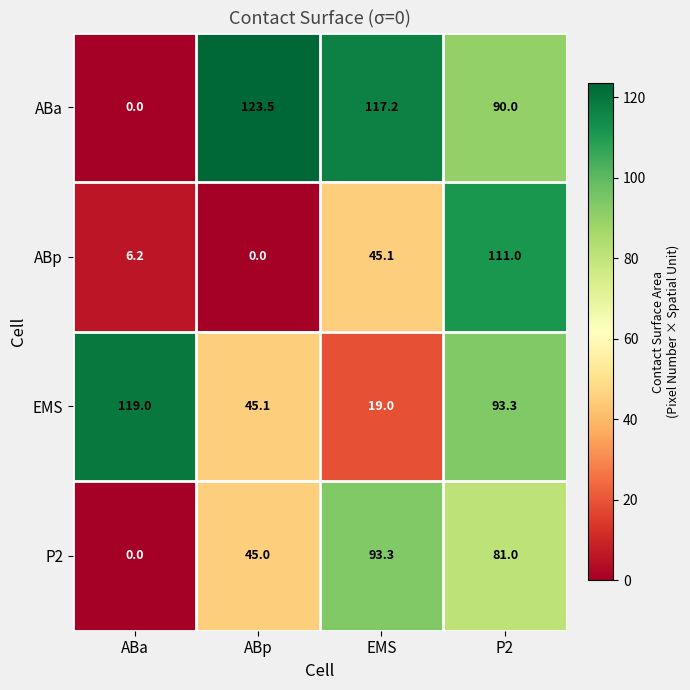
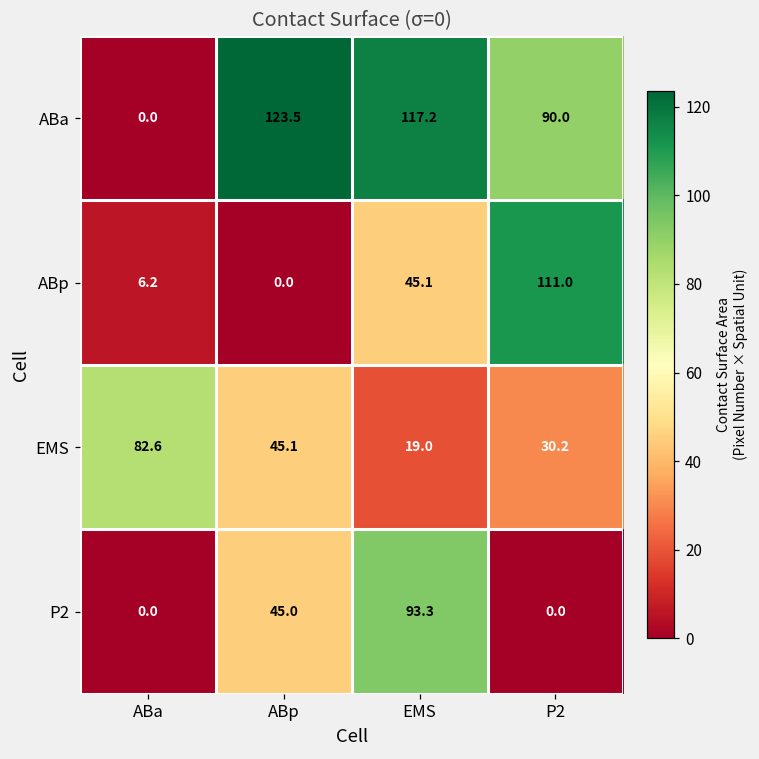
  {
    "ABa": {
      "ABa": 0.0,
      "ABp": 123.5,
      "EMS": 117.2,
      "P2": 90.0
    },
    "ABp": {
      "ABa": 6.2,
      "ABp": 0.0,
      "EMS": 45.1,
      "P2": 111.0
    },
    "EMS": {
-     "ABa": 119.0,
+     "ABa": 82.6,
      "ABp": 45.1,
      "EMS": 19.0,
-     "P2": 93.3
+     "P2": 30.2
    },
    "P2": {
      "ABa": 0.0,
      "ABp": 45.0,
      "EMS": 93.3,
-     "P2": 81.0
+     "P2": 0.0
    }
  }
